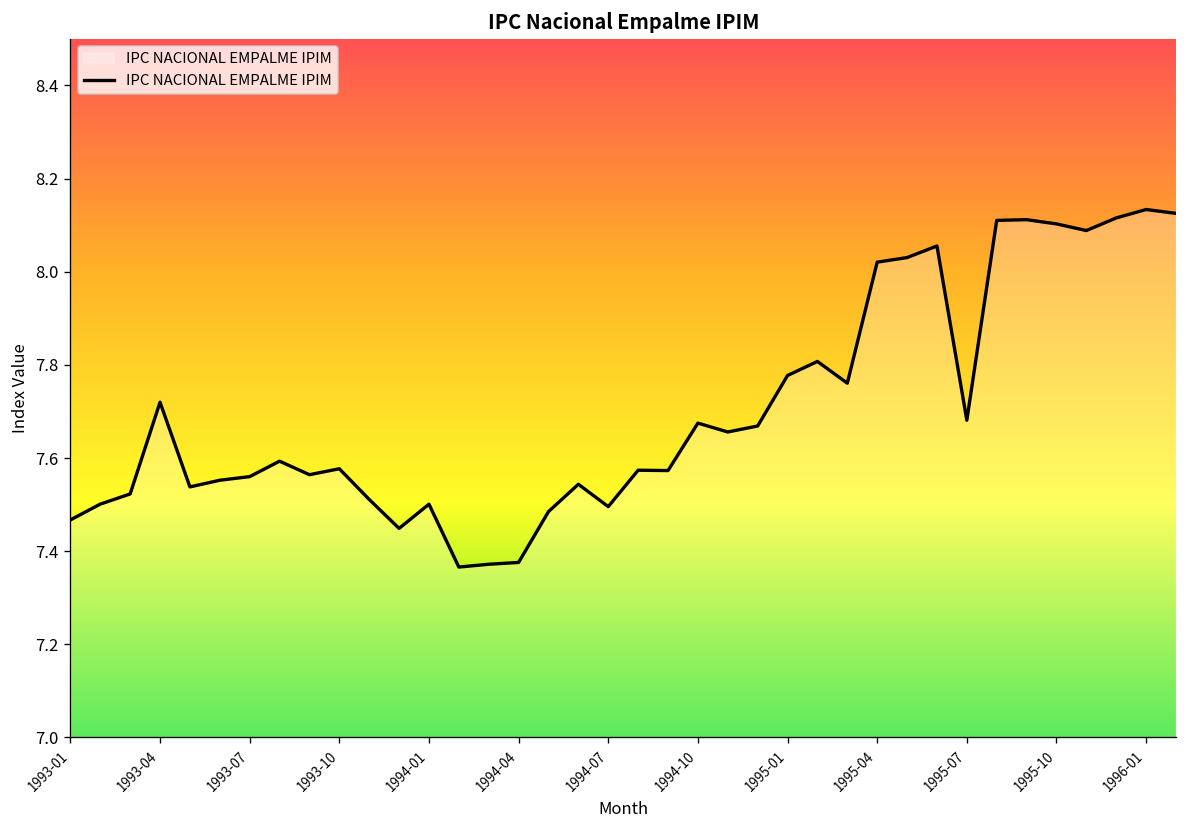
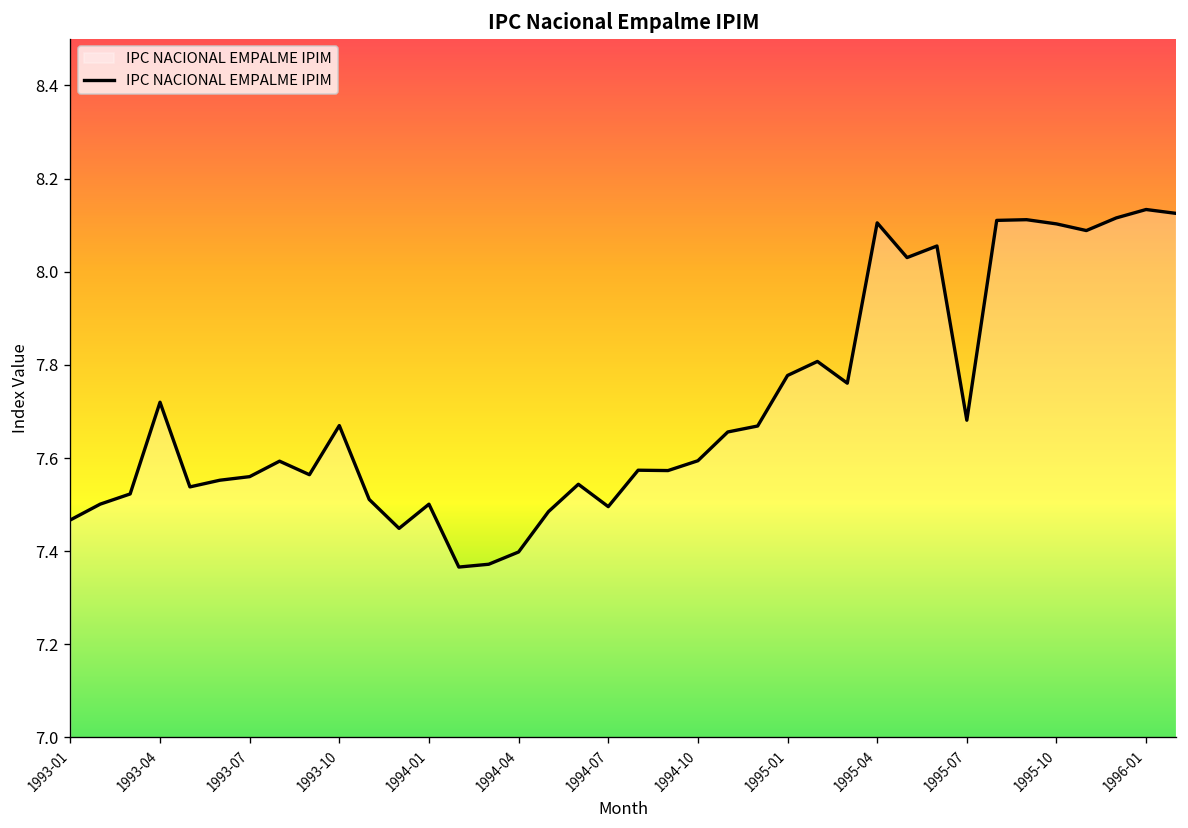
  {
    "1993-01": 7.47,
    "1993-04": 7.72,
    "1993-07": 7.56,
-   "1993-10": 7.58,
+   "1993-10": 7.67,
    "1994-01": 7.50,
-   "1994-04": 7.38,
+   "1994-04": 7.40,
    "1994-07": 7.50,
-   "1994-10": 7.67,
+   "1994-10": 7.59,
    "1995-01": 7.78,
-   "1995-04": 8.02,
+   "1995-04": 8.10,
    "1995-07": 7.68,
    "1995-10": 8.10,
    "1996-01": 8.13
  }
